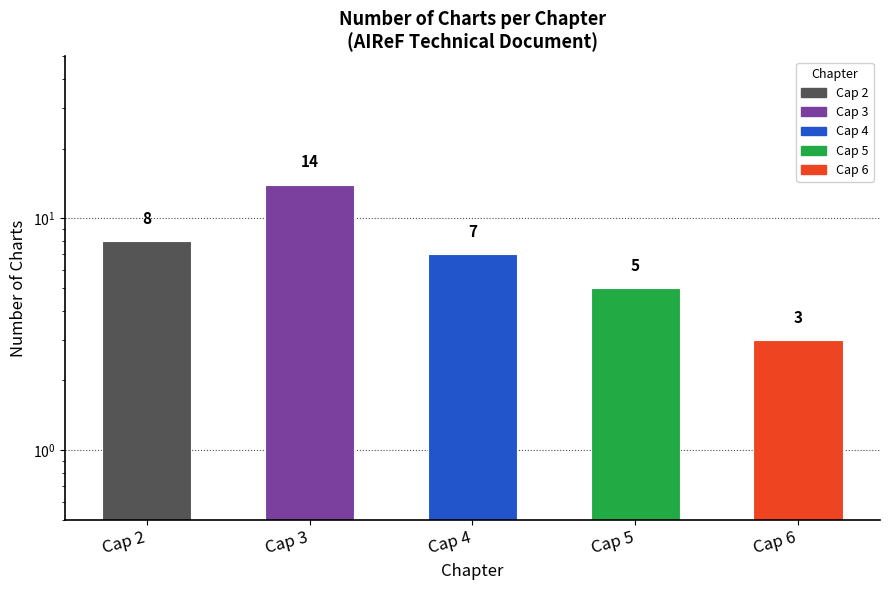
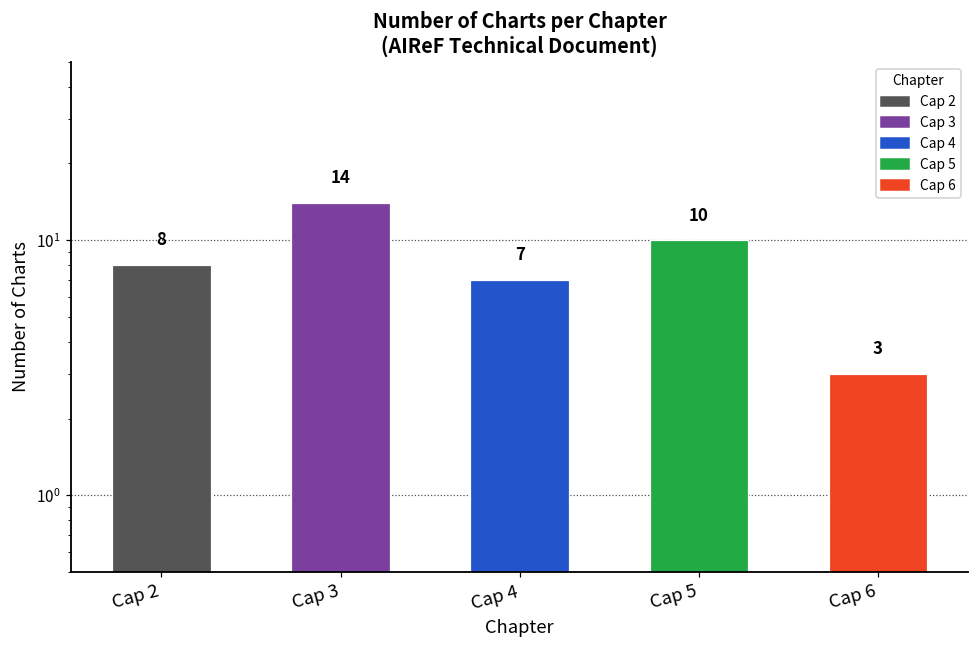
  {
    "Cap 2": 8,
    "Cap 3": 14,
    "Cap 4": 7,
-   "Cap 5": 5,
+   "Cap 5": 10,
    "Cap 6": 3
  }
